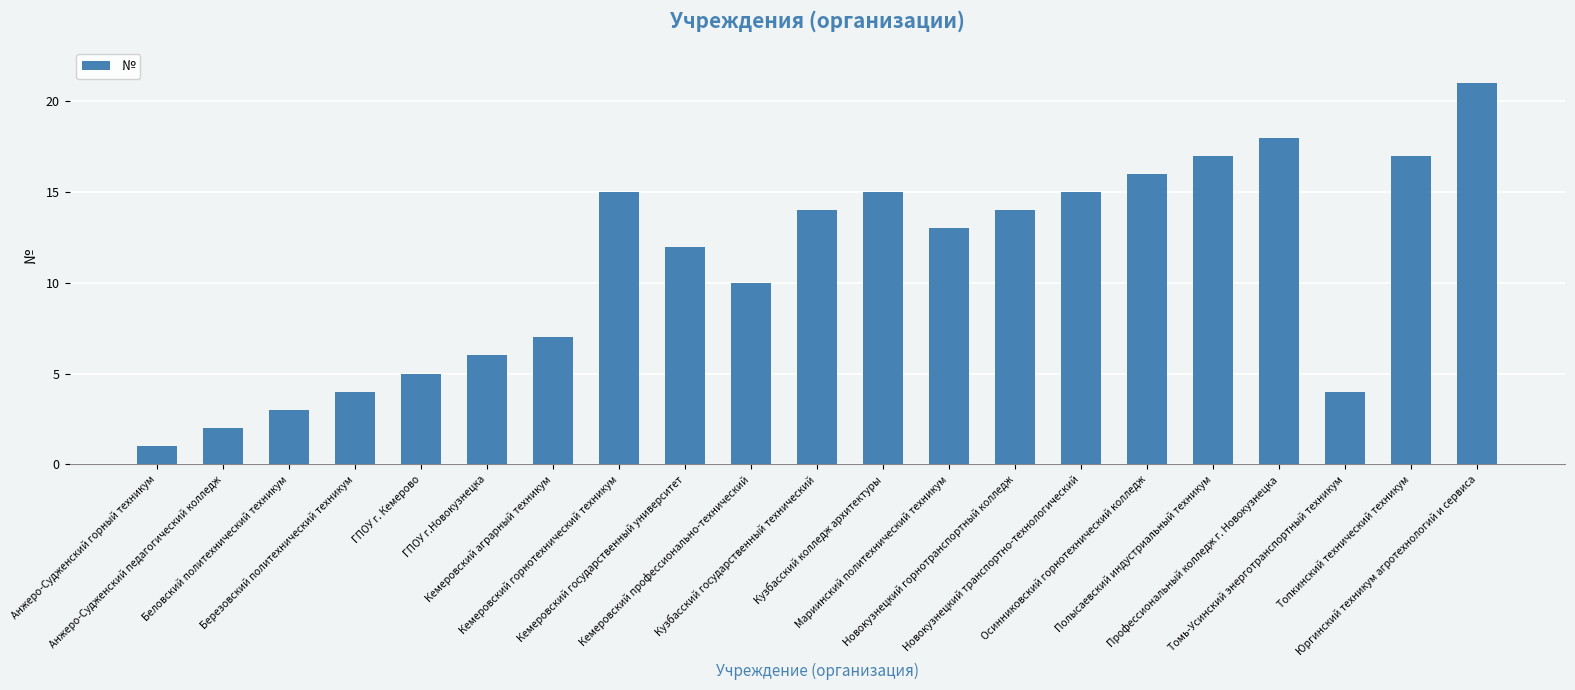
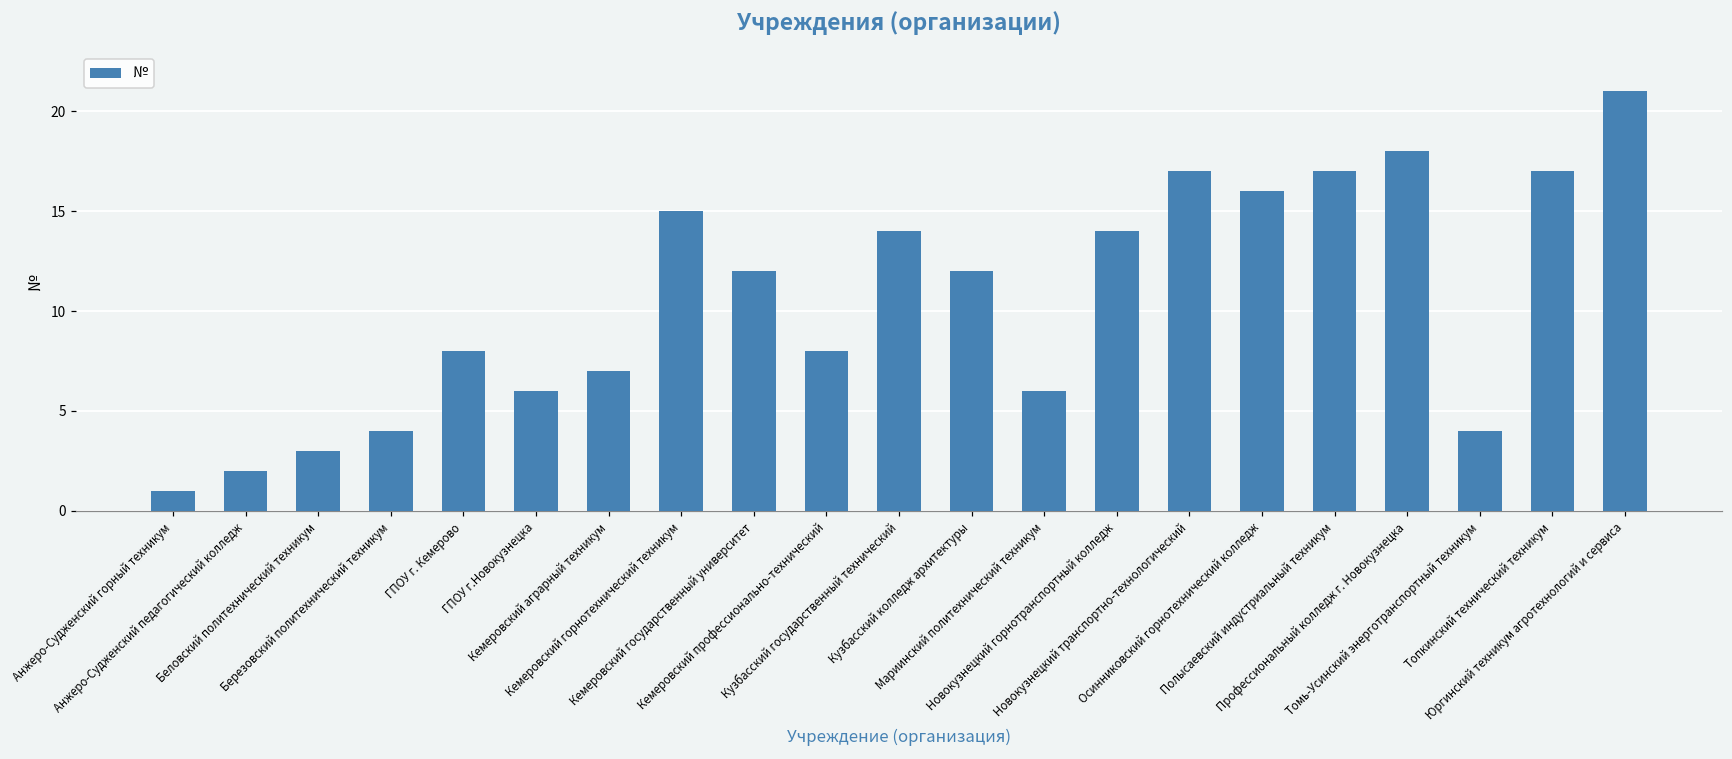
  {
    "Анжеро-Судженский горный техникум": 1,
    "Анжеро-Судженский педагогический колледж": 2,
    "Беловский политехнический техникум": 3,
    "Березовский политехнический техникум": 4,
-   "ГПОУ г. Кемерово": 5,
+   "ГПОУ г. Кемерово": 8,
    "ГПОУ г.Новокузнецка": 6,
    "Кемеровский аграрный техникум": 7,
    "Кемеровский горнотехнический техникум": 15,
    "Кемеровский государственный университет": 12,
-   "Кемеровский профессионально-технический": 10,
+   "Кемеровский профессионально-технический": 8,
    "Кузбасский государственный технический": 14,
-   "Кузбасский колледж архитектуры": 15,
-   "Мариинский политехнический техникум": 13,
+   "Кузбасский колледж архитектуры": 12,
+   "Мариинский политехнический техникум": 6,
    "Новокузнецкий горнотранспортный колледж": 14,
-   "Новокузнецкий транспортно-технологический": 15,
+   "Новокузнецкий транспортно-технологический": 17,
    "Осинниковский горнотехнический колледж": 16,
    "Полысаевский индустриальный техникум": 17,
    "Профессиональный колледж г. Новокузнецка": 18,
    "Томь-Усинский энерготранспортный техникум": 4,
    "Топкинский технический техникум": 17,
    "Юргинский техникум агротехнологий и сервиса": 21
  }
